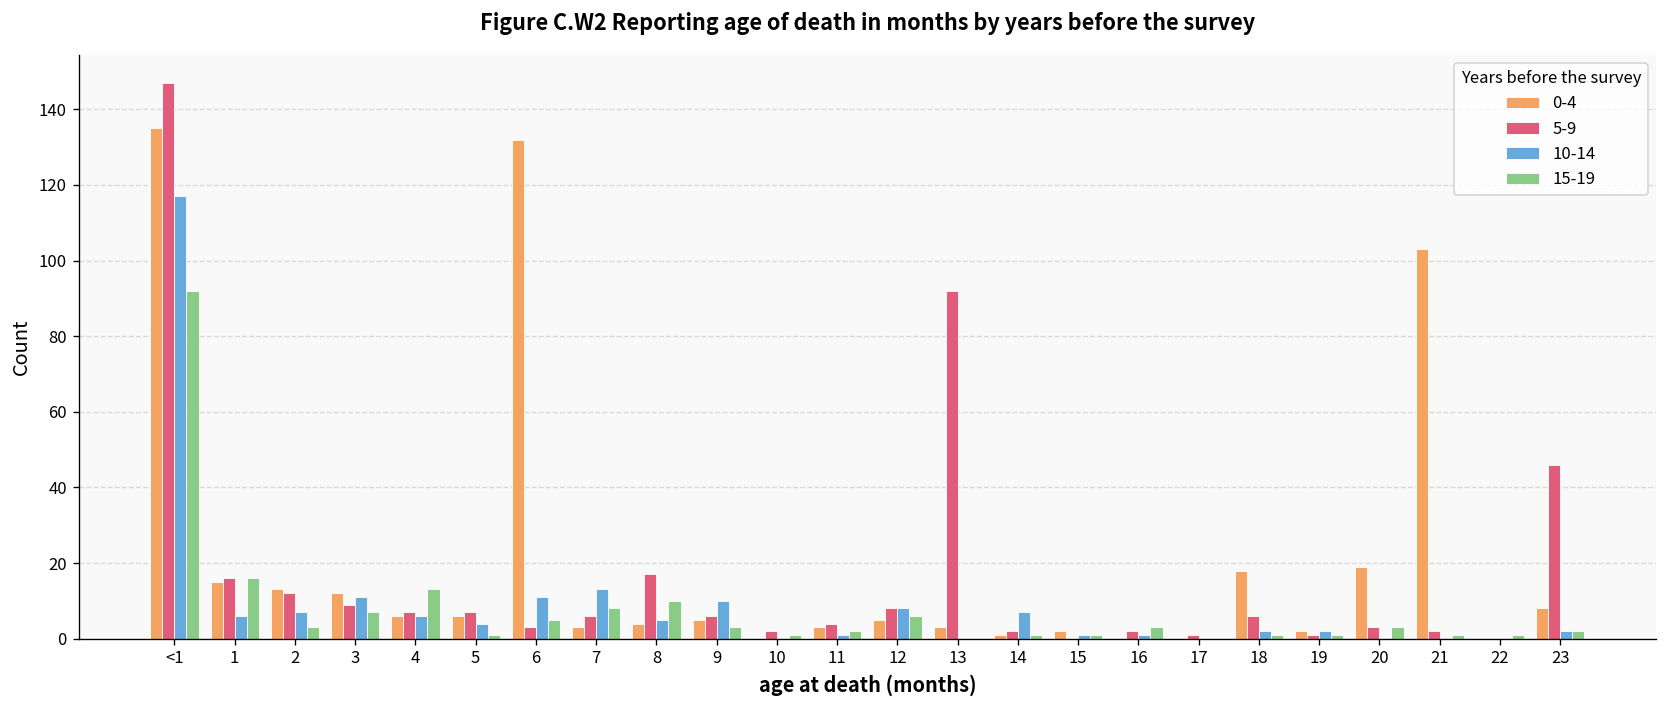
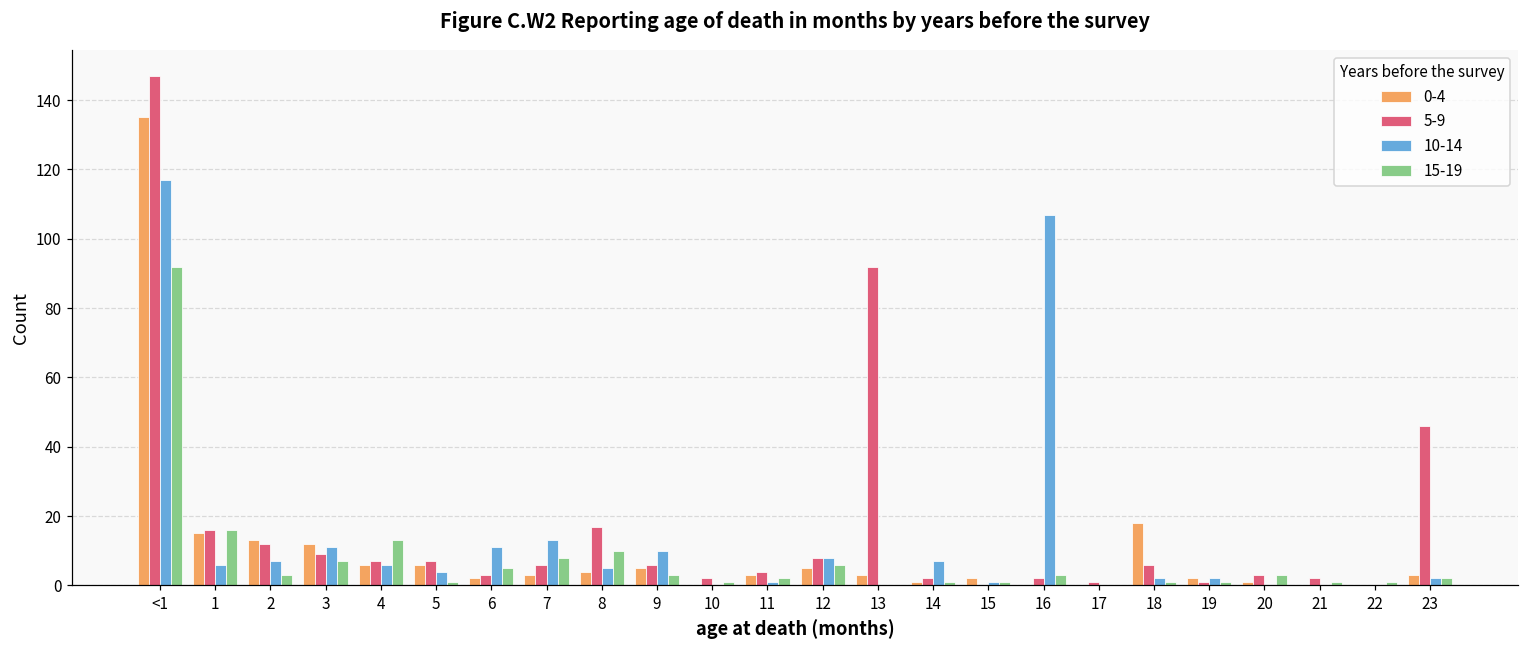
  {
    "0-4": {
      "<1": 135,
      "1": 15,
      "2": 13,
      "3": 12,
      "4": 6,
      "5": 6,
-     "6": 132,
+     "6": 2,
      "7": 3,
      "8": 4,
      "9": 5,
      "10": 0,
      "11": 3,
      "12": 5,
      "13": 3,
      "14": 1,
      "15": 2,
      "16": 0,
      "17": 0,
      "18": 18,
      "19": 2,
-     "20": 19,
-     "21": 103,
+     "20": 1,
+     "21": 0,
      "22": 0,
-     "23": 8
+     "23": 3
    },
    "5-9": {
      "<1": 147,
      "1": 16,
      "2": 12,
      "3": 9,
      "4": 7,
      "5": 7,
      "6": 3,
      "7": 6,
      "8": 17,
      "9": 6,
      "10": 2,
      "11": 4,
      "12": 8,
      "13": 92,
      "14": 2,
      "15": 0,
      "16": 2,
      "17": 1,
      "18": 6,
      "19": 1,
      "20": 3,
      "21": 2,
      "22": 0,
      "23": 46
    },
    "10-14": {
      "<1": 117,
      "1": 6,
      "2": 7,
      "3": 11,
      "4": 6,
      "5": 4,
      "6": 11,
      "7": 13,
      "8": 5,
      "9": 10,
      "10": 0,
      "11": 1,
      "12": 8,
      "13": 0,
      "14": 7,
      "15": 1,
-     "16": 1,
+     "16": 107,
      "17": 0,
      "18": 2,
      "19": 2,
      "20": 0,
      "21": 0,
      "22": 0,
      "23": 2
    },
    "15-19": {
      "<1": 92,
      "1": 16,
      "2": 3,
      "3": 7,
      "4": 13,
      "5": 1,
      "6": 5,
      "7": 8,
      "8": 10,
      "9": 3,
      "10": 1,
      "11": 2,
      "12": 6,
      "13": 0,
      "14": 1,
      "15": 1,
      "16": 3,
      "17": 0,
      "18": 1,
      "19": 1,
      "20": 3,
      "21": 1,
      "22": 1,
      "23": 2
    }
  }
